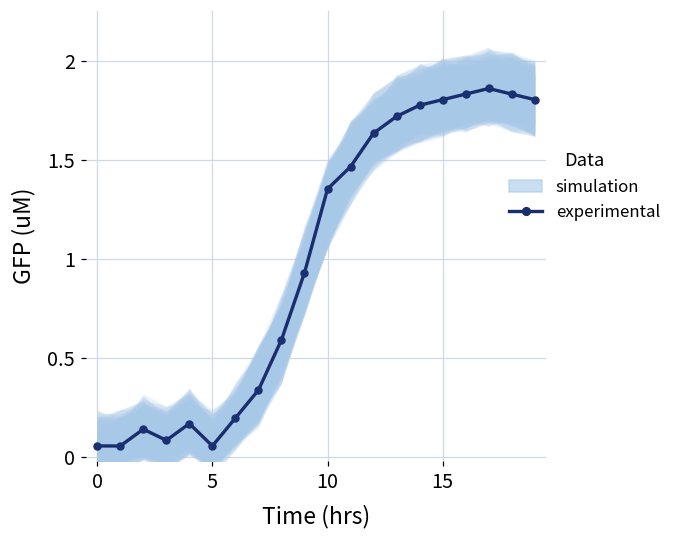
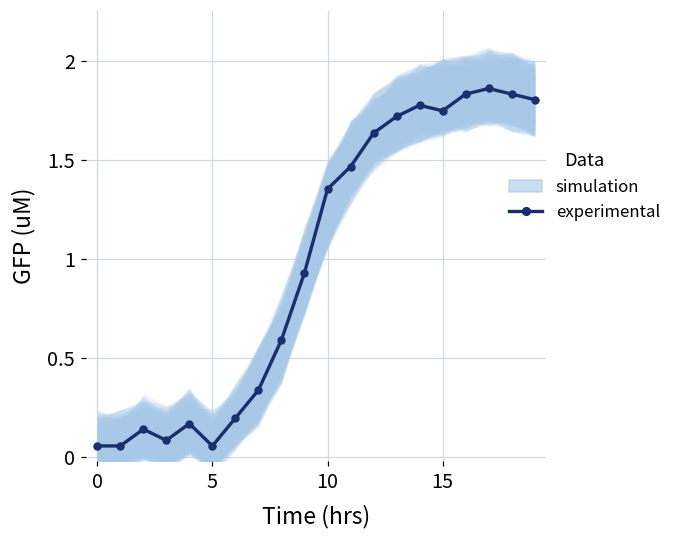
  {
    "experimental": {
      "0": 0.06,
      "5": 0.06,
      "10": 1.35,
-     "15": 1.80
+     "15": 1.75
    }
  }
